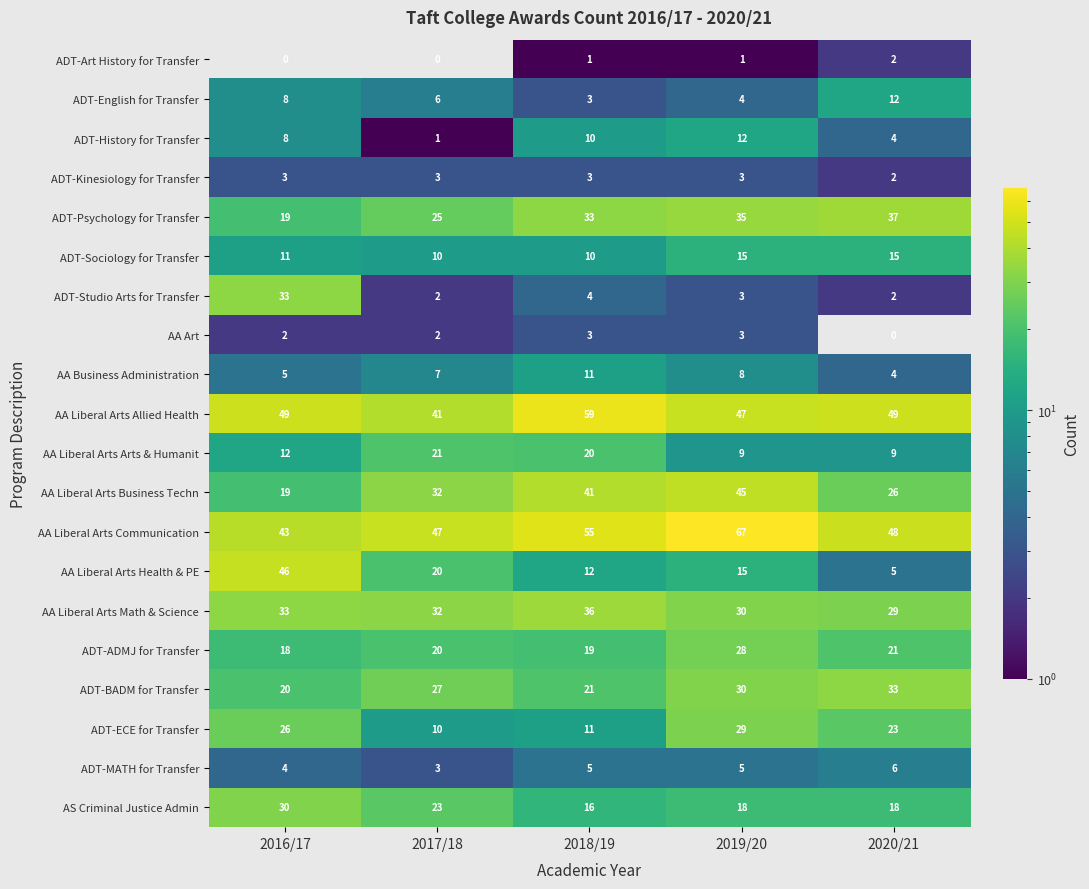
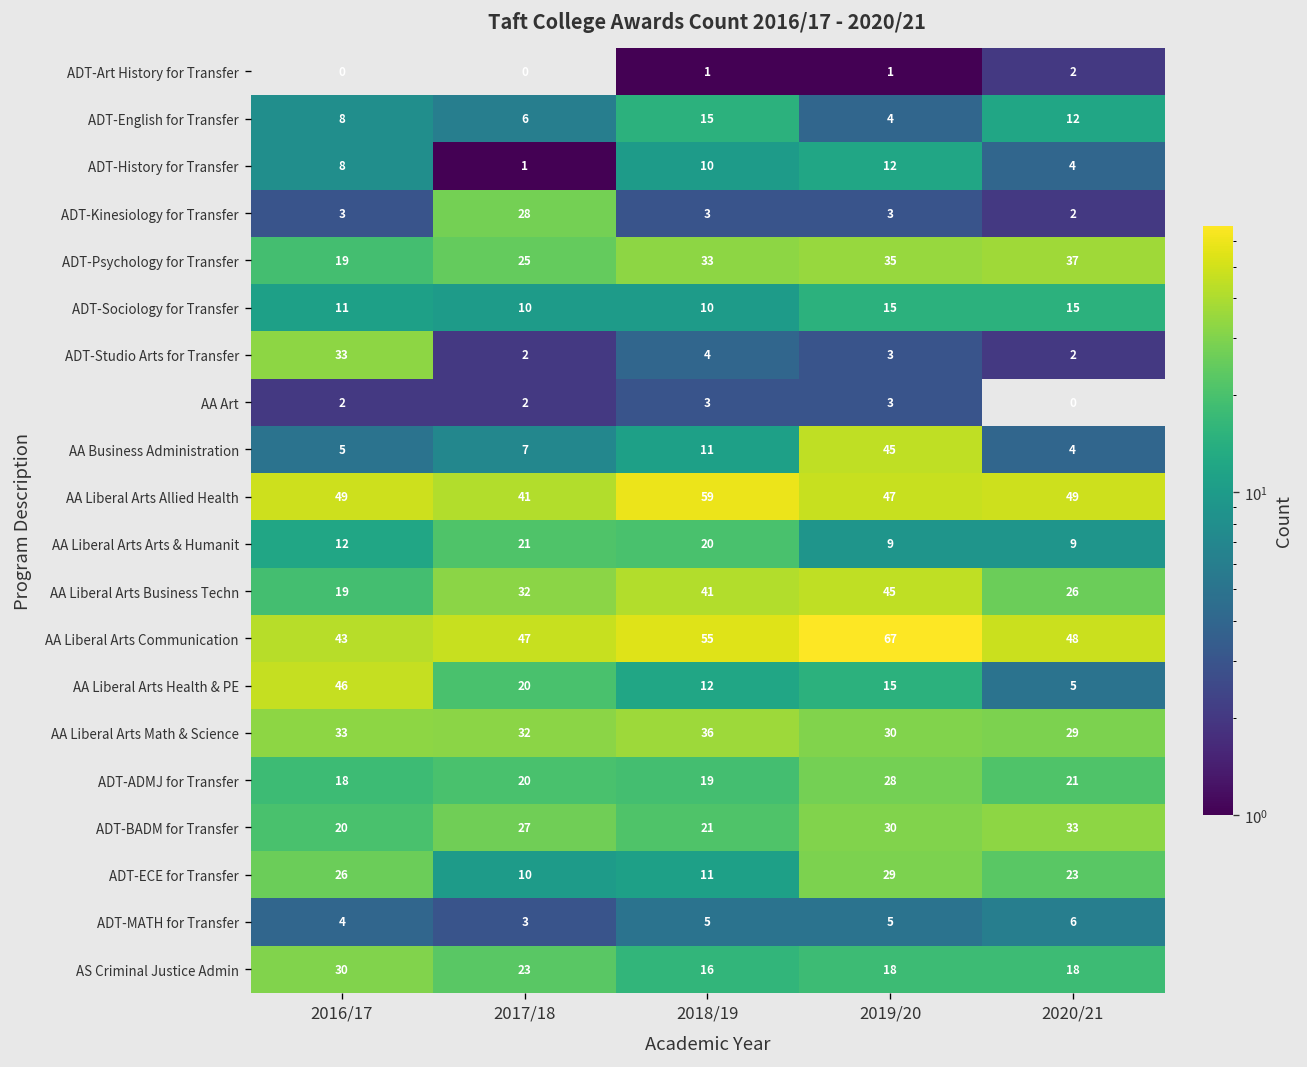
  {
    "ADT-Art History for Transfer": {
      "2018/19": 1,
      "2019/20": 1,
      "2020/21": 2
    },
    "ADT-English for Transfer": {
      "2016/17": 8,
      "2017/18": 6,
-     "2018/19": 3,
+     "2018/19": 15,
      "2019/20": 4,
      "2020/21": 12
    },
    "ADT-History for Transfer": {
      "2016/17": 8,
      "2017/18": 1,
      "2018/19": 10,
      "2019/20": 12,
      "2020/21": 4
    },
    "ADT-Kinesiology for Transfer": {
      "2016/17": 3,
-     "2017/18": 3,
+     "2017/18": 28,
      "2018/19": 3,
      "2019/20": 3,
      "2020/21": 2
    },
    "ADT-Psychology for Transfer": {
      "2016/17": 19,
      "2017/18": 25,
      "2018/19": 33,
      "2019/20": 35,
      "2020/21": 37
    },
    "ADT-Sociology for Transfer": {
      "2016/17": 11,
      "2017/18": 10,
      "2018/19": 10,
      "2019/20": 15,
      "2020/21": 15
    },
    "ADT-Studio Arts for Transfer": {
      "2016/17": 33,
      "2017/18": 2,
      "2018/19": 4,
      "2019/20": 3,
      "2020/21": 2
    },
    "AA Art": {
      "2016/17": 2,
      "2017/18": 2,
      "2018/19": 3,
      "2019/20": 3
    },
    "AA Business Administration": {
      "2016/17": 5,
      "2017/18": 7,
      "2018/19": 11,
-     "2019/20": 8,
+     "2019/20": 45,
      "2020/21": 4
    },
    "AA Liberal Arts Allied Health": {
      "2016/17": 49,
      "2017/18": 41,
      "2018/19": 59,
      "2019/20": 47,
      "2020/21": 49
    },
    "AA Liberal Arts Arts & Humanit": {
      "2016/17": 12,
      "2017/18": 21,
      "2018/19": 20,
      "2019/20": 9,
      "2020/21": 9
    },
    "AA Liberal Arts Business Techn": {
      "2016/17": 19,
      "2017/18": 32,
      "2018/19": 41,
      "2019/20": 45,
      "2020/21": 26
    },
    "AA Liberal Arts Communication": {
      "2016/17": 43,
      "2017/18": 47,
      "2018/19": 55,
      "2019/20": 67,
      "2020/21": 48
    },
    "AA Liberal Arts Health & PE": {
      "2016/17": 46,
      "2017/18": 20,
      "2018/19": 12,
      "2019/20": 15,
      "2020/21": 5
    },
    "AA Liberal Arts Math & Science": {
      "2016/17": 33,
      "2017/18": 32,
      "2018/19": 36,
      "2019/20": 30,
      "2020/21": 29
    },
    "ADT-ADMJ for Transfer": {
      "2016/17": 18,
      "2017/18": 20,
      "2018/19": 19,
      "2019/20": 28,
      "2020/21": 21
    },
    "ADT-BADM for Transfer": {
      "2016/17": 20,
      "2017/18": 27,
      "2018/19": 21,
      "2019/20": 30,
      "2020/21": 33
    },
    "ADT-ECE for Transfer": {
      "2016/17": 26,
      "2017/18": 10,
      "2018/19": 11,
      "2019/20": 29,
      "2020/21": 23
    },
    "ADT-MATH for Transfer": {
      "2016/17": 4,
      "2017/18": 3,
      "2018/19": 5,
      "2019/20": 5,
      "2020/21": 6
    },
    "AS Criminal Justice Admin": {
      "2016/17": 30,
      "2017/18": 23,
      "2018/19": 16,
      "2019/20": 18,
      "2020/21": 18
    }
  }
